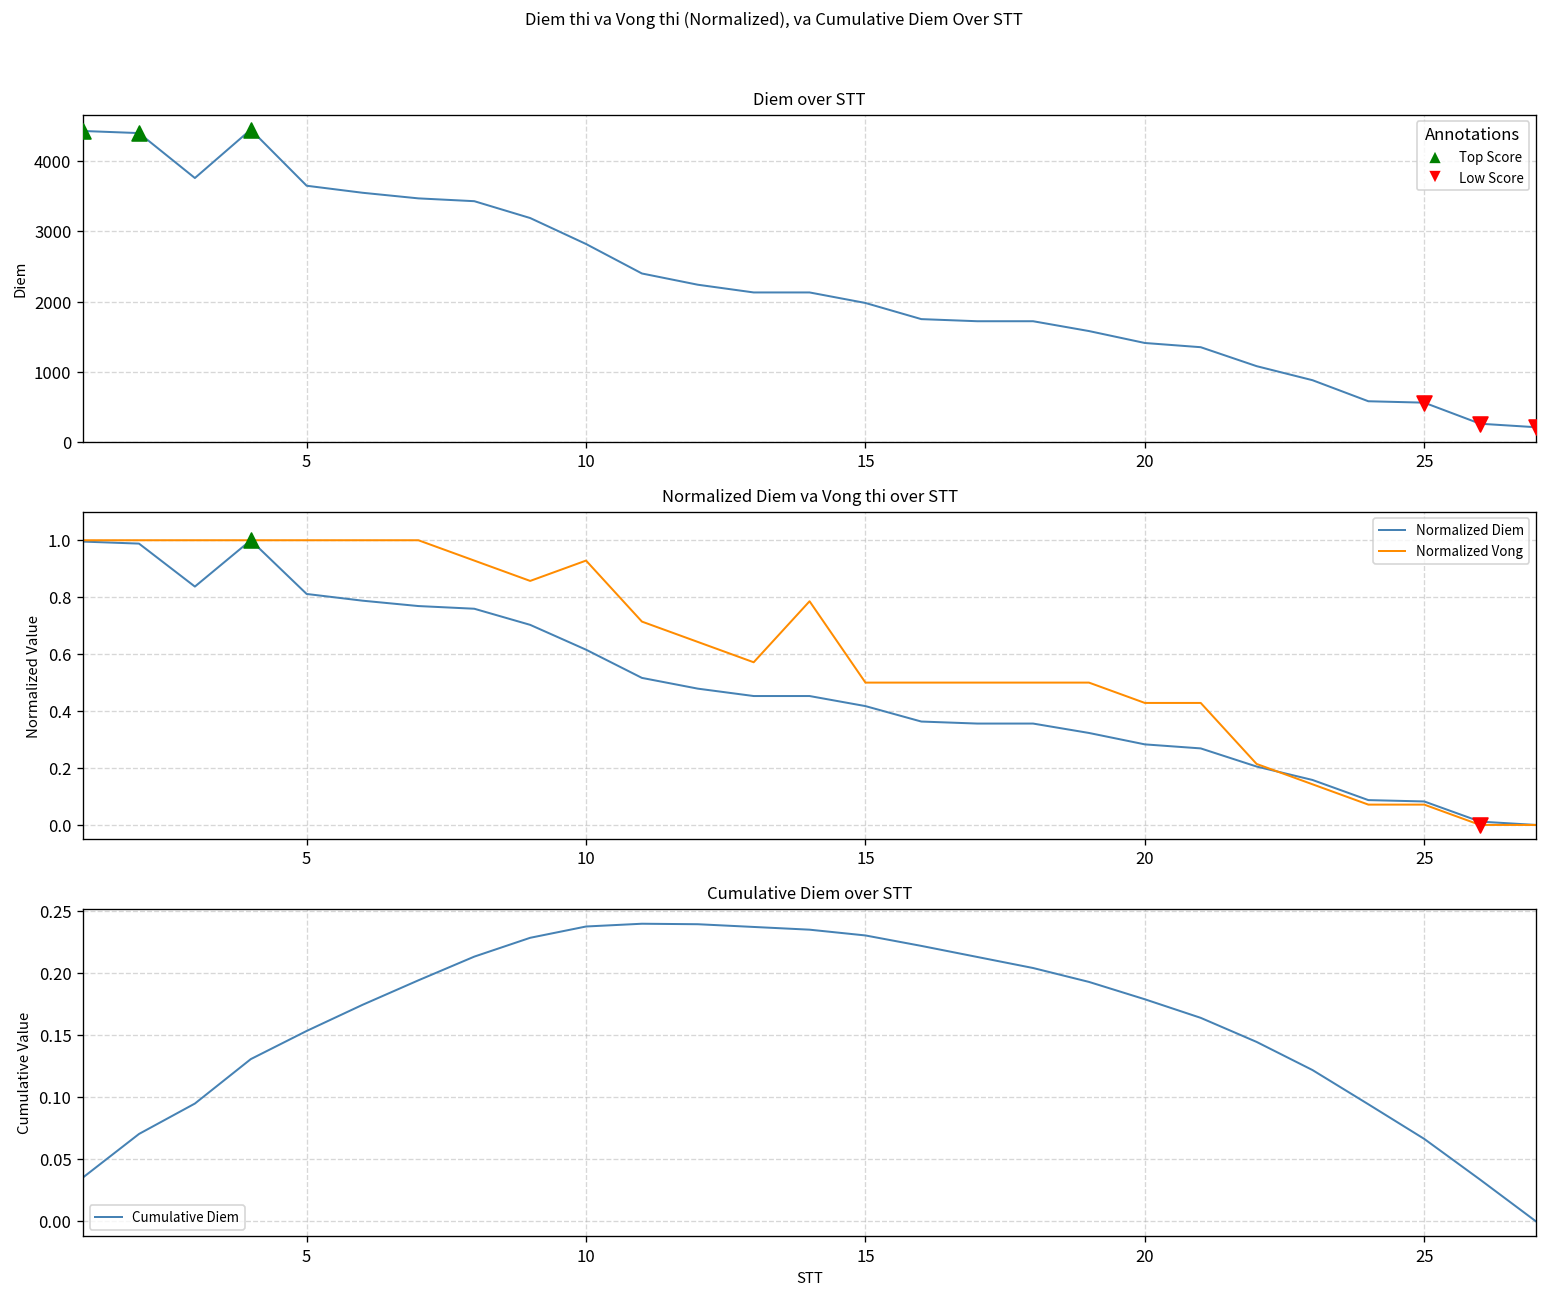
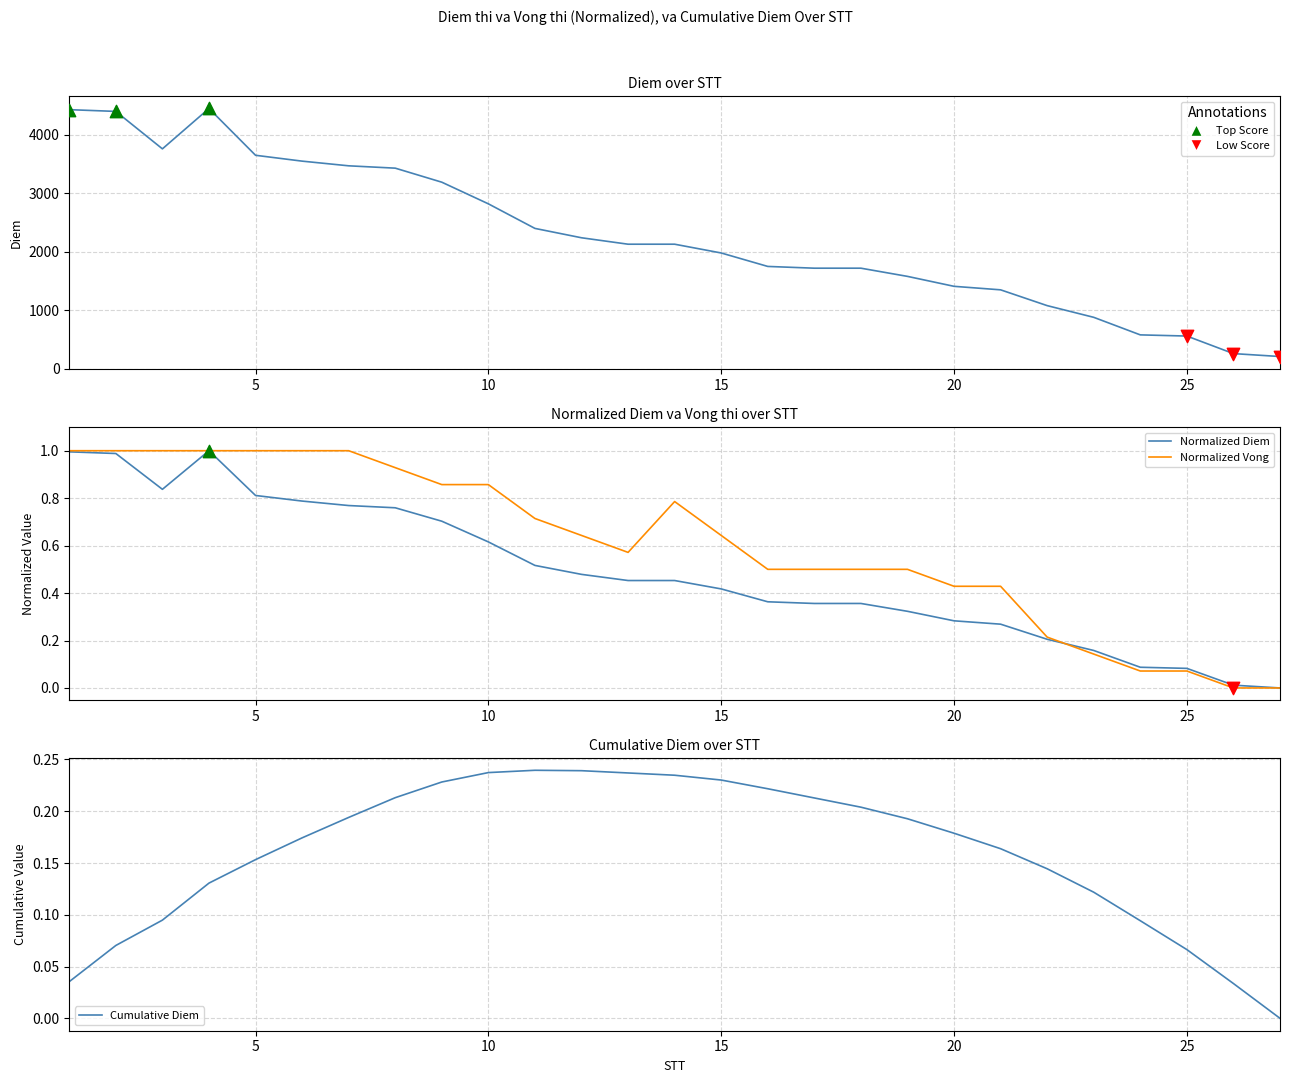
  {
    "Normalized Diem va Vong thi over STT": {
      "Normalized Diem": {
        "5": 0.81,
        "10": 0.62,
        "15": 0.42,
        "20": 0.28,
        "25": 0.08
      },
      "Normalized Vong": {
        "5": 1.00,
-       "10": 0.93,
-       "15": 0.50,
+       "10": 0.86,
+       "15": 0.64,
        "20": 0.43,
        "25": 0.07
      }
    },
    "Cumulative Diem over STT": {
      "5": 0.153,
      "10": 0.237,
      "15": 0.230,
      "20": 0.179,
      "25": 0.066
    }
  }
